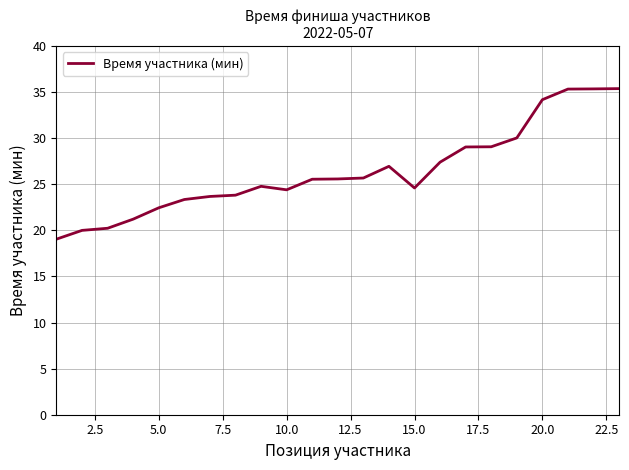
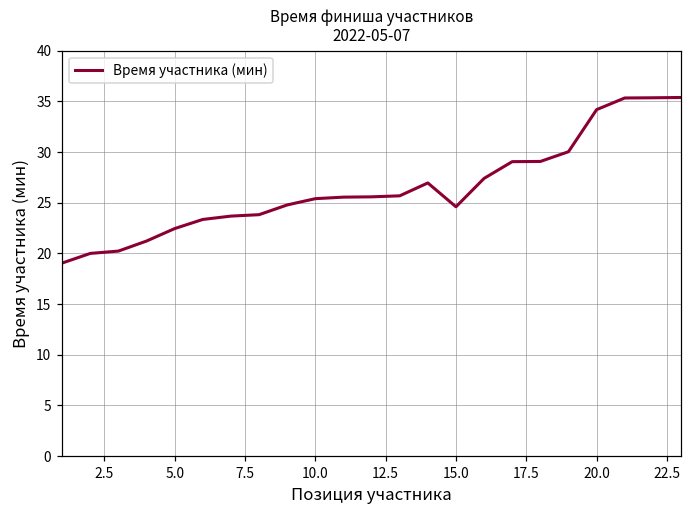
  {
    "5.0": 22,
-   "10.0": 24,
+   "10.0": 25,
    "15.0": 25,
    "20.0": 34
  }
